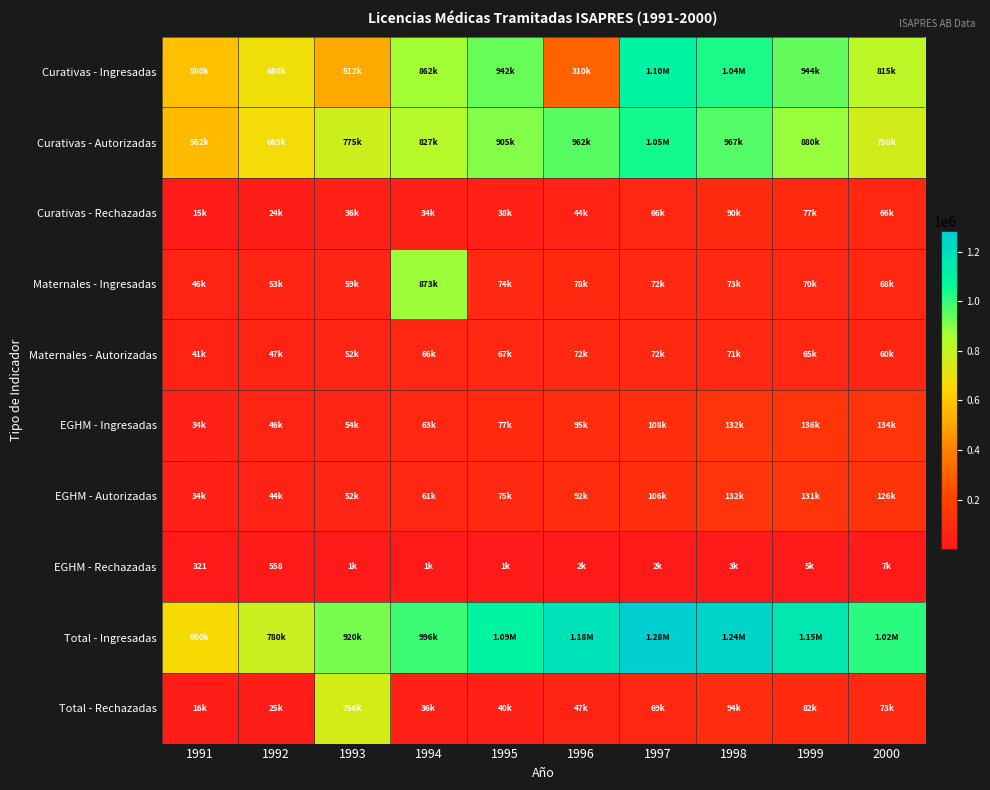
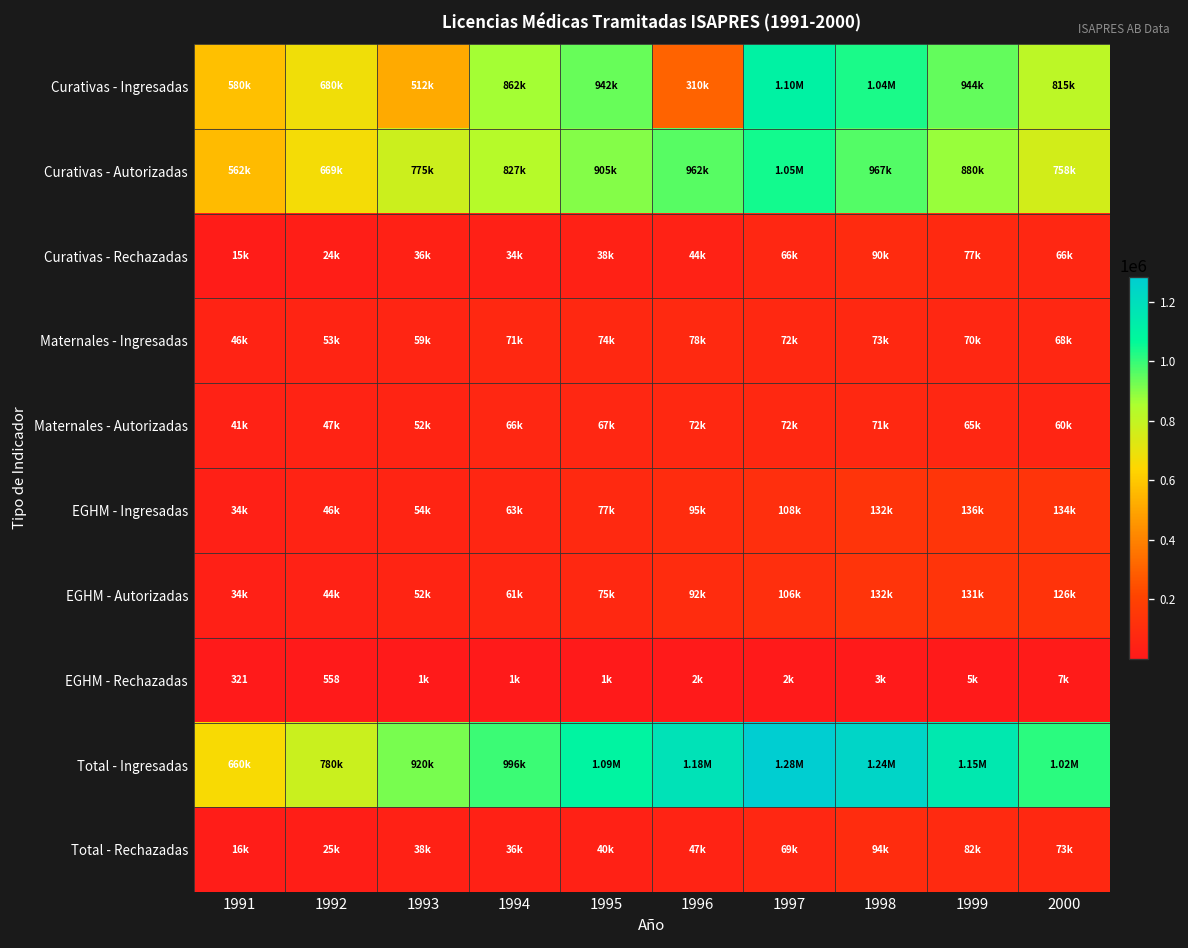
  {
    "Curativas - Ingresadas": {
      "1991": "580k",
      "1992": "680k",
      "1993": "512k",
      "1994": "862k",
      "1995": "942k",
      "1996": "310k",
      "1997": "1.10M",
      "1998": "1.04M",
      "1999": "944k",
      "2000": "815k"
    },
    "Curativas - Autorizadas": {
      "1991": "562k",
      "1992": "669k",
      "1993": "775k",
      "1994": "827k",
      "1995": "905k",
      "1996": "962k",
      "1997": "1.05M",
      "1998": "967k",
      "1999": "880k",
      "2000": "758k"
    },
    "Curativas - Rechazadas": {
      "1991": "15k",
      "1992": "24k",
      "1993": "36k",
      "1994": "34k",
      "1995": "38k",
      "1996": "44k",
      "1997": "66k",
      "1998": "90k",
      "1999": "77k",
      "2000": "66k"
    },
    "Maternales - Ingresadas": {
      "1991": "46k",
      "1992": "53k",
      "1993": "59k",
-     "1994": "873k",
+     "1994": "71k",
      "1995": "74k",
      "1996": "78k",
      "1997": "72k",
      "1998": "73k",
      "1999": "70k",
      "2000": "68k"
    },
    "Maternales - Autorizadas": {
      "1991": "41k",
      "1992": "47k",
      "1993": "52k",
      "1994": "66k",
      "1995": "67k",
      "1996": "72k",
      "1997": "72k",
      "1998": "71k",
      "1999": "65k",
      "2000": "60k"
    },
    "EGHM - Ingresadas": {
      "1991": "34k",
      "1992": "46k",
      "1993": "54k",
      "1994": "63k",
      "1995": "77k",
      "1996": "95k",
      "1997": "108k",
      "1998": "132k",
      "1999": "136k",
      "2000": "134k"
    },
    "EGHM - Autorizadas": {
      "1991": "34k",
      "1992": "44k",
      "1993": "52k",
      "1994": "61k",
      "1995": "75k",
      "1996": "92k",
      "1997": "106k",
      "1998": "132k",
      "1999": "131k",
      "2000": "126k"
    },
    "EGHM - Rechazadas": {
      "1991": "321",
      "1992": "558",
      "1993": "1k",
      "1994": "1k",
      "1995": "1k",
      "1996": "2k",
      "1997": "2k",
      "1998": "3k",
      "1999": "5k",
      "2000": "7k"
    },
    "Total - Ingresadas": {
      "1991": "660k",
      "1992": "780k",
      "1993": "920k",
      "1994": "996k",
      "1995": "1.09M",
      "1996": "1.18M",
      "1997": "1.28M",
      "1998": "1.24M",
      "1999": "1.15M",
      "2000": "1.02M"
    },
    "Total - Rechazadas": {
      "1991": "16k",
      "1992": "25k",
-     "1993": "756k",
+     "1993": "38k",
      "1994": "36k",
      "1995": "40k",
      "1996": "47k",
      "1997": "69k",
      "1998": "94k",
      "1999": "82k",
      "2000": "73k"
    }
  }
